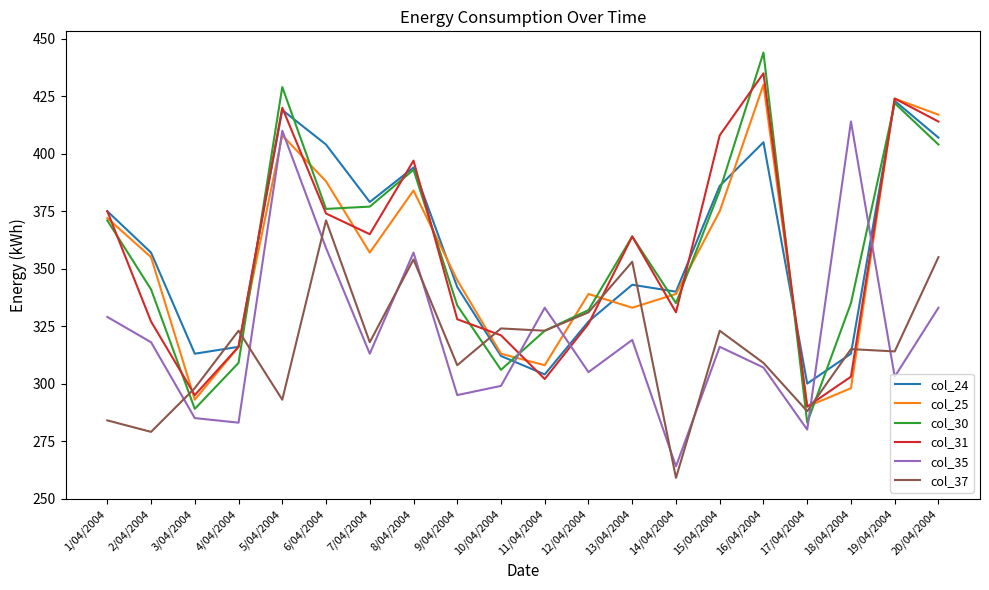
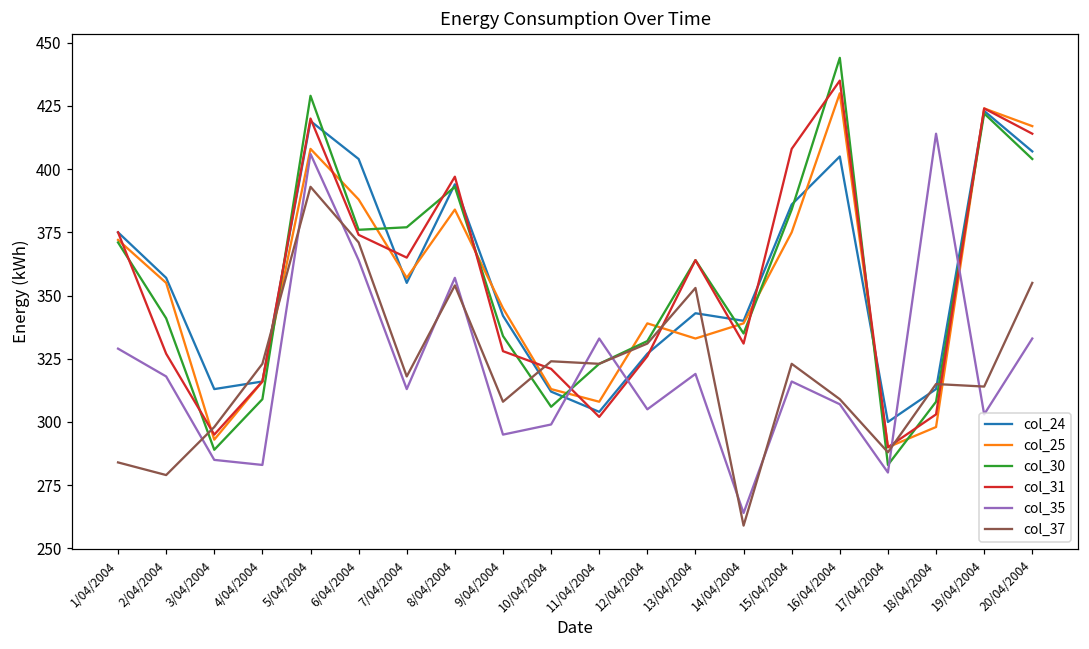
  {
    "col_24": {
      "2/04/2004": 357,
      "3/04/2004": 313,
      "6/04/2004": 404,
-     "7/04/2004": 379,
+     "7/04/2004": 355,
      "9/04/2004": 342,
      "11/04/2004": 304,
      "13/04/2004": 343,
      "15/04/2004": 386,
      "16/04/2004": 405,
      "17/04/2004": 300,
      "18/04/2004": 313,
      "20/04/2004": 407
    },
    "col_25": {
      "2/04/2004": 355,
      "3/04/2004": 293,
      "5/04/2004": 408,
      "6/04/2004": 388,
      "7/04/2004": 357,
      "8/04/2004": 384,
      "9/04/2004": 345,
      "11/04/2004": 308,
      "12/04/2004": 339,
      "13/04/2004": 333,
      "15/04/2004": 375,
      "16/04/2004": 430,
      "18/04/2004": 298,
      "20/04/2004": 417
    },
    "col_30": {
      "2/04/2004": 341,
      "3/04/2004": 289,
      "4/04/2004": 309,
      "5/04/2004": 429,
      "6/04/2004": 376,
      "7/04/2004": 377,
      "9/04/2004": 334,
      "10/04/2004": 306,
      "14/04/2004": 335,
      "15/04/2004": 384,
      "16/04/2004": 444,
      "17/04/2004": 283,
-     "18/04/2004": 335,
+     "18/04/2004": 308,
      "20/04/2004": 404
    },
    "col_31": {
      "2/04/2004": 327,
      "3/04/2004": 295,
      "6/04/2004": 374,
      "7/04/2004": 365,
      "8/04/2004": 397,
      "9/04/2004": 328,
      "10/04/2004": 321,
      "11/04/2004": 302,
      "14/04/2004": 331,
      "15/04/2004": 408,
      "16/04/2004": 435,
      "18/04/2004": 303,
      "20/04/2004": 414
    },
    "col_35": {
      "1/04/2004": 329,
      "2/04/2004": 318,
      "3/04/2004": 285,
      "4/04/2004": 283,
-     "5/04/2004": 410,
-     "6/04/2004": 359,
+     "5/04/2004": 406,
+     "6/04/2004": 364,
      "7/04/2004": 313,
      "8/04/2004": 357,
      "9/04/2004": 295,
      "10/04/2004": 299,
      "11/04/2004": 333,
      "12/04/2004": 305,
      "13/04/2004": 319,
      "14/04/2004": 264,
      "15/04/2004": 316,
      "16/04/2004": 307,
      "17/04/2004": 280,
      "18/04/2004": 414,
      "20/04/2004": 333
    },
    "col_37": {
      "1/04/2004": 284,
      "2/04/2004": 279,
      "3/04/2004": 298,
      "4/04/2004": 323,
-     "5/04/2004": 293,
+     "5/04/2004": 393,
      "6/04/2004": 371,
      "7/04/2004": 318,
      "8/04/2004": 354,
      "9/04/2004": 308,
      "10/04/2004": 324,
      "13/04/2004": 353,
      "14/04/2004": 259,
      "15/04/2004": 323,
      "16/04/2004": 309,
      "17/04/2004": 288,
      "18/04/2004": 315,
      "19/04/2004": 314,
      "20/04/2004": 355
    }
  }
